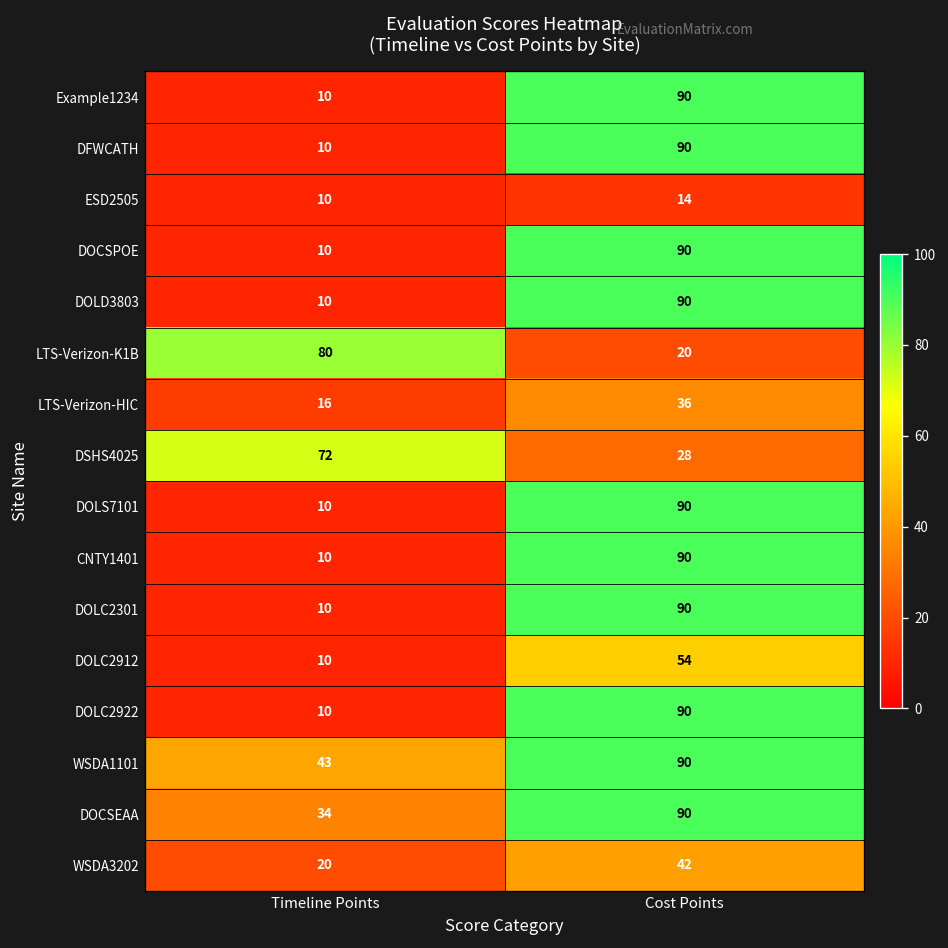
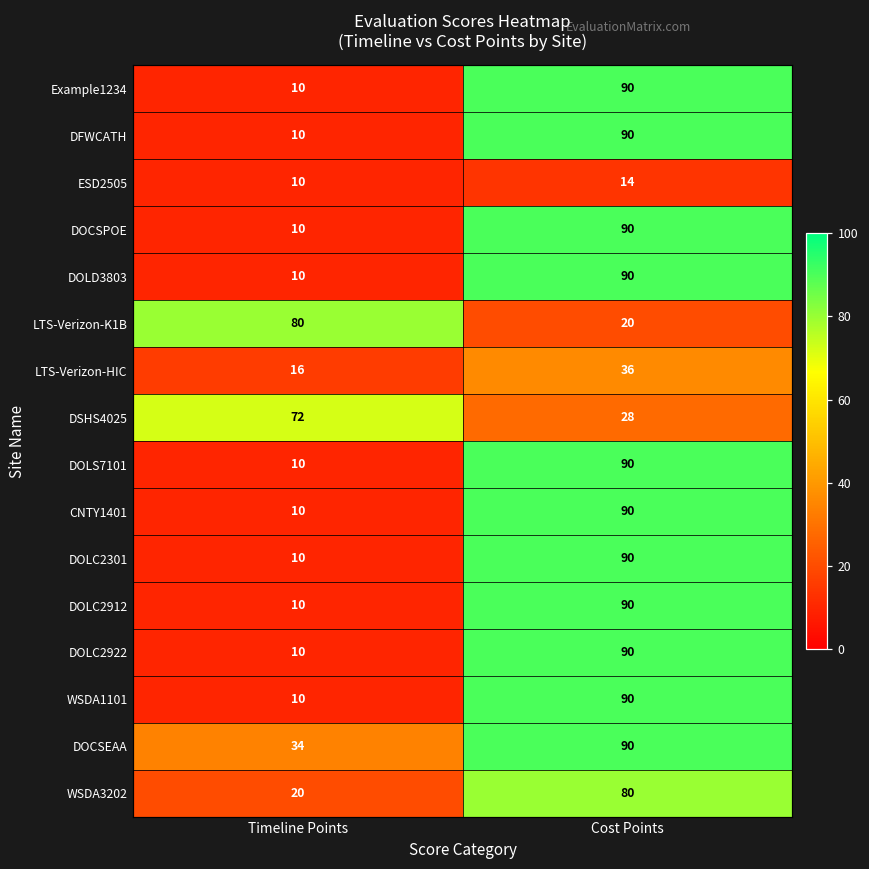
  {
    "Example1234": {
      "Timeline Points": 10,
      "Cost Points": 90
    },
    "DFWCATH": {
      "Timeline Points": 10,
      "Cost Points": 90
    },
    "ESD2505": {
      "Timeline Points": 10,
      "Cost Points": 14
    },
    "DOCSPOE": {
      "Timeline Points": 10,
      "Cost Points": 90
    },
    "DOLD3803": {
      "Timeline Points": 10,
      "Cost Points": 90
    },
    "LTS-Verizon-K1B": {
      "Timeline Points": 80,
      "Cost Points": 20
    },
    "LTS-Verizon-HIC": {
      "Timeline Points": 16,
      "Cost Points": 36
    },
    "DSHS4025": {
      "Timeline Points": 72,
      "Cost Points": 28
    },
    "DOLS7101": {
      "Timeline Points": 10,
      "Cost Points": 90
    },
    "CNTY1401": {
      "Timeline Points": 10,
      "Cost Points": 90
    },
    "DOLC2301": {
      "Timeline Points": 10,
      "Cost Points": 90
    },
    "DOLC2912": {
      "Timeline Points": 10,
-     "Cost Points": 54
+     "Cost Points": 90
    },
    "DOLC2922": {
      "Timeline Points": 10,
      "Cost Points": 90
    },
    "WSDA1101": {
-     "Timeline Points": 43,
+     "Timeline Points": 10,
      "Cost Points": 90
    },
    "DOCSEAA": {
      "Timeline Points": 34,
      "Cost Points": 90
    },
    "WSDA3202": {
      "Timeline Points": 20,
-     "Cost Points": 42
+     "Cost Points": 80
    }
  }
